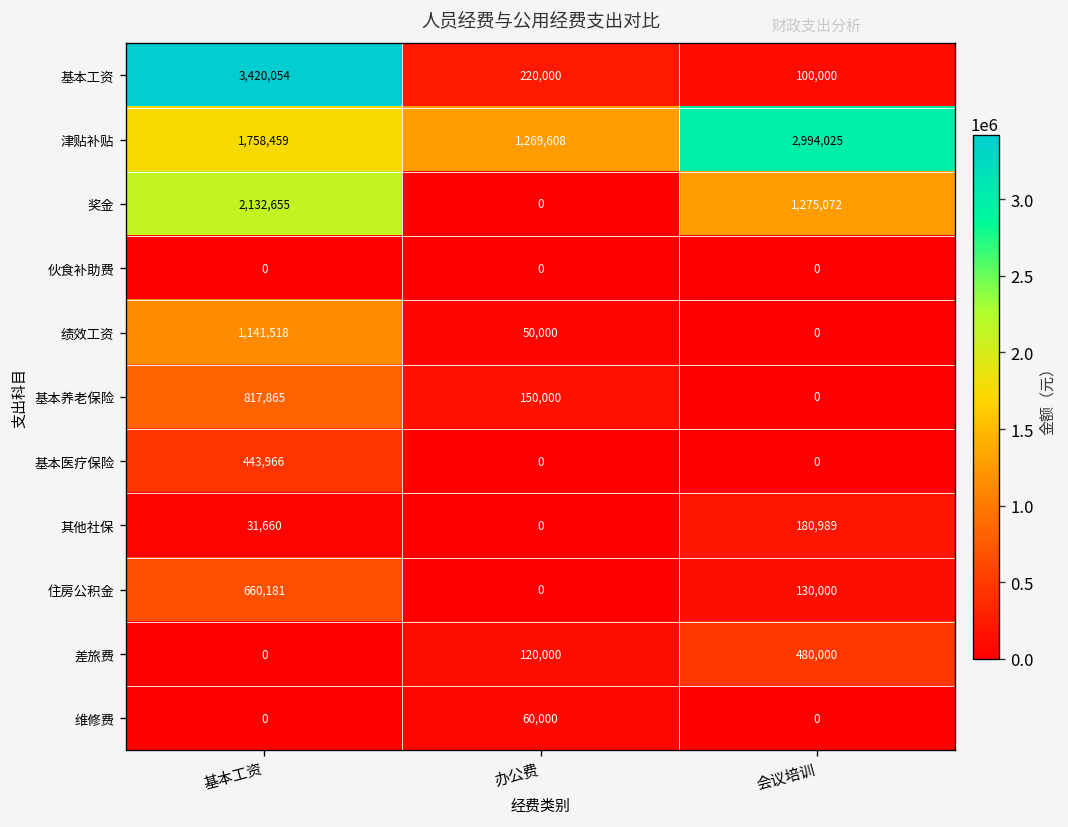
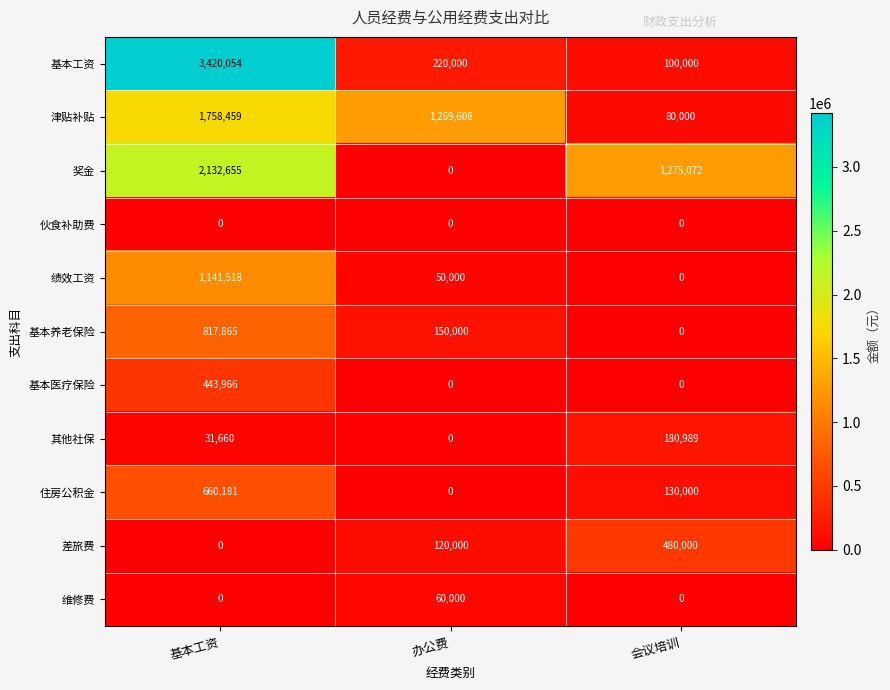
  {
    "基本工资": {
      "基本工资": "3,420,054",
      "办公费": "220,000",
      "会议培训": "100,000"
    },
    "津贴补贴": {
      "基本工资": "1,758,459",
      "办公费": "1,269,608",
-     "会议培训": "2,994,025"
+     "会议培训": "80,000"
    },
    "奖金": {
      "基本工资": "2,132,655",
      "办公费": "0",
      "会议培训": "1,275,072"
    },
    "伙食补助费": {
      "基本工资": "0",
      "办公费": "0",
      "会议培训": "0"
    },
    "绩效工资": {
      "基本工资": "1,141,518",
      "办公费": "50,000",
      "会议培训": "0"
    },
    "基本养老保险": {
      "基本工资": "817,865",
      "办公费": "150,000",
      "会议培训": "0"
    },
    "基本医疗保险": {
      "基本工资": "443,966",
      "办公费": "0",
      "会议培训": "0"
    },
    "其他社保": {
      "基本工资": "31,660",
      "办公费": "0",
      "会议培训": "180,989"
    },
    "住房公积金": {
      "基本工资": "660,181",
      "办公费": "0",
      "会议培训": "130,000"
    },
    "差旅费": {
      "基本工资": "0",
      "办公费": "120,000",
      "会议培训": "480,000"
    },
    "维修费": {
      "基本工资": "0",
      "办公费": "60,000",
      "会议培训": "0"
    }
  }
